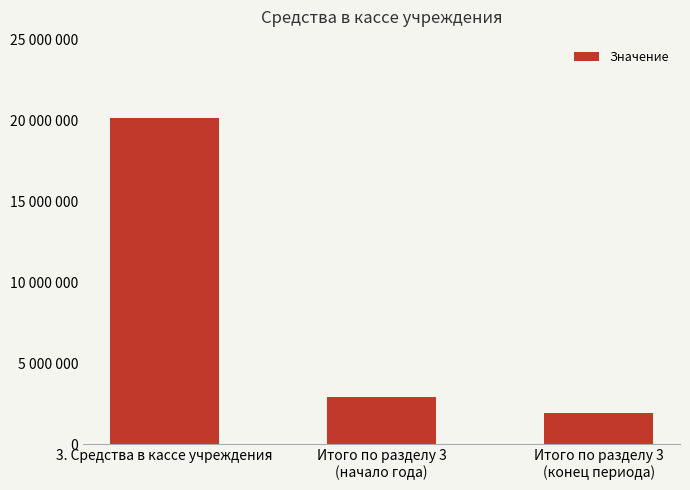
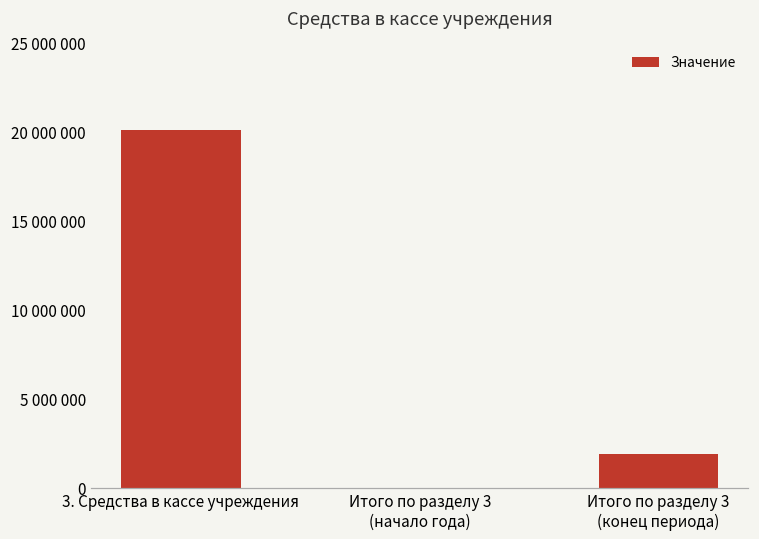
  {
    "3. Средства в кассе учреждения": 20100000,
-   "Итого по разделу 3 (начало года)": 2900000,
+   "Итого по разделу 3 (начало года)": 0,
    "Итого по разделу 3 (конец периода)": 1900000
  }
